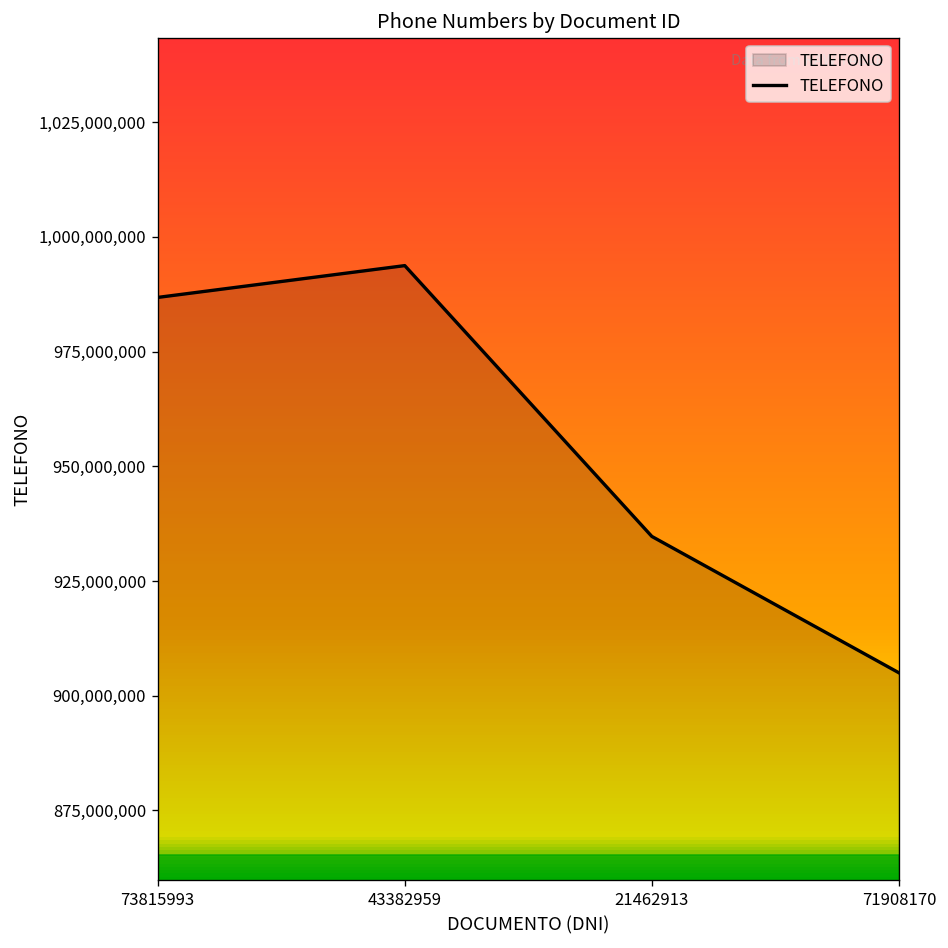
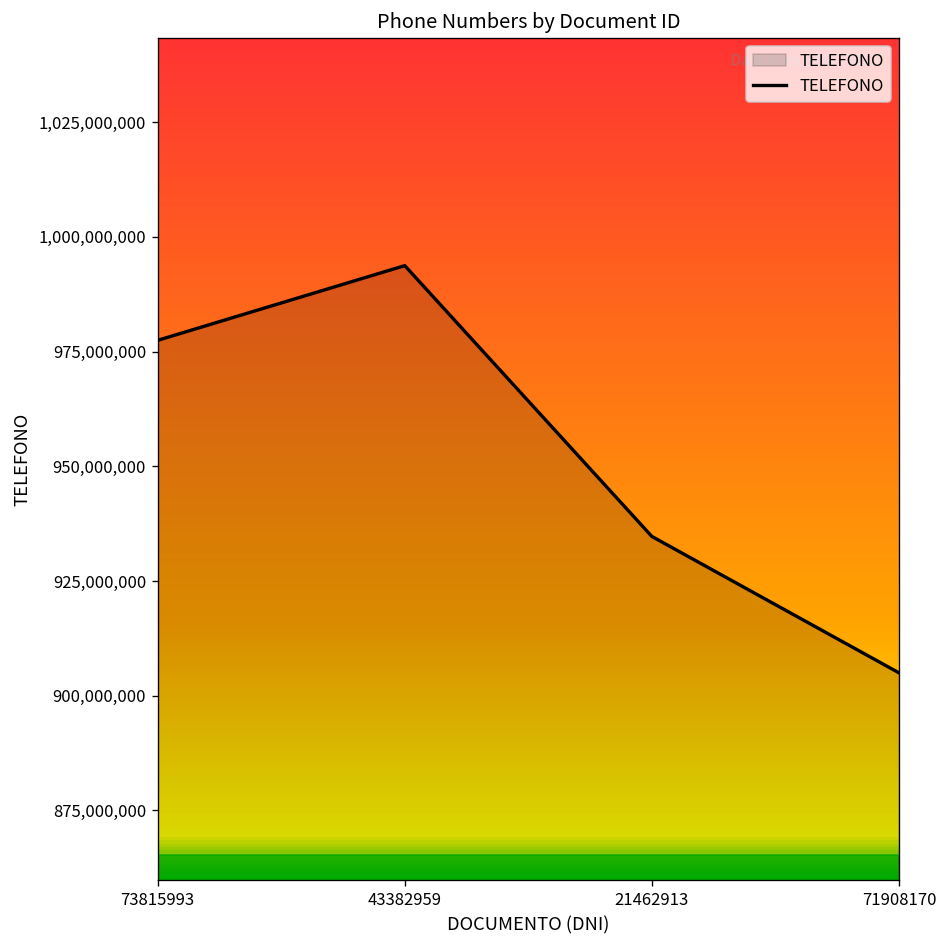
  {
-   "73815993": "987,000,000",
+   "73815993": "977,000,000",
    "43382959": "994,000,000",
    "21462913": "935,000,000",
    "71908170": "905,000,000"
  }
